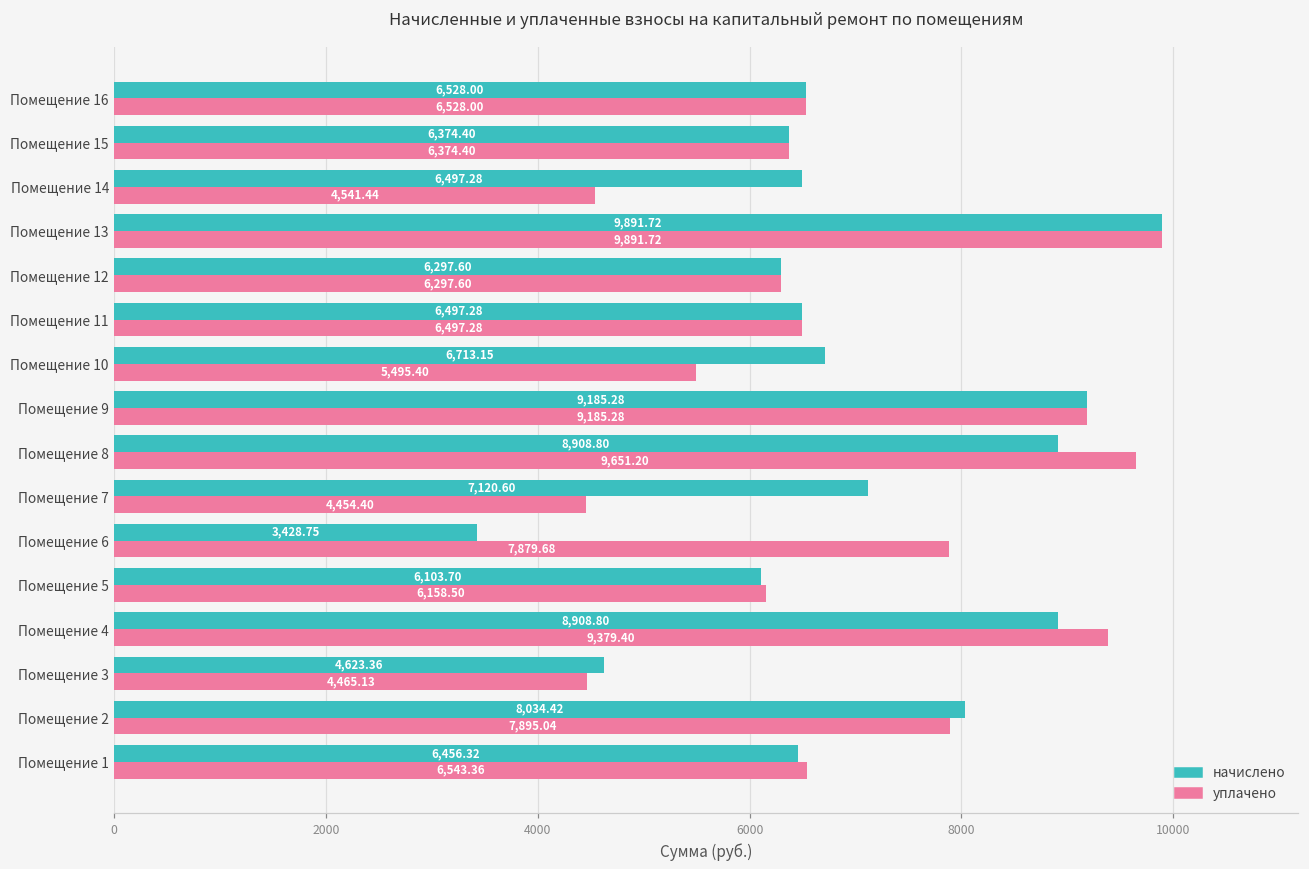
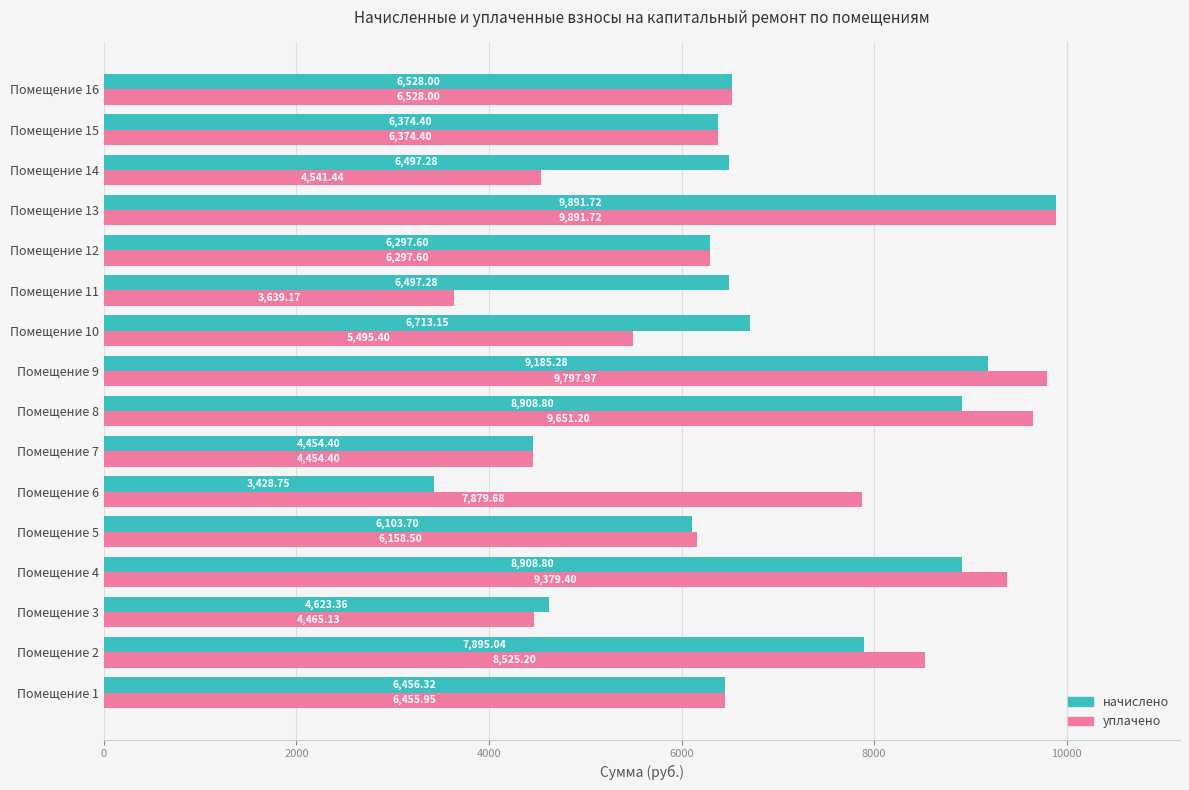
  {
    "начислено": {
      "Помещение 16": "6,528.00",
      "Помещение 15": "6,374.40",
      "Помещение 14": "6,497.28",
      "Помещение 13": "9,891.72",
      "Помещение 12": "6,297.60",
      "Помещение 11": "6,497.28",
      "Помещение 10": "6,713.15",
      "Помещение 9": "9,185.28",
      "Помещение 8": "8,908.80",
-     "Помещение 7": "7,120.60",
+     "Помещение 7": "4,454.40",
      "Помещение 6": "3,428.75",
      "Помещение 5": "6,103.70",
      "Помещение 4": "8,908.80",
      "Помещение 3": "4,623.36",
-     "Помещение 2": "8,034.42",
+     "Помещение 2": "7,895.04",
      "Помещение 1": "6,456.32"
    },
    "уплачено": {
      "Помещение 16": "6,528.00",
      "Помещение 15": "6,374.40",
      "Помещение 14": "4,541.44",
      "Помещение 13": "9,891.72",
      "Помещение 12": "6,297.60",
-     "Помещение 11": "6,497.28",
+     "Помещение 11": "3,639.17",
      "Помещение 10": "5,495.40",
-     "Помещение 9": "9,185.28",
+     "Помещение 9": "9,797.97",
      "Помещение 8": "9,651.20",
      "Помещение 7": "4,454.40",
      "Помещение 6": "7,879.68",
      "Помещение 5": "6,158.50",
      "Помещение 4": "9,379.40",
      "Помещение 3": "4,465.13",
-     "Помещение 2": "7,895.04",
-     "Помещение 1": "6,543.36"
+     "Помещение 2": "8,525.20",
+     "Помещение 1": "6,455.95"
    }
  }
